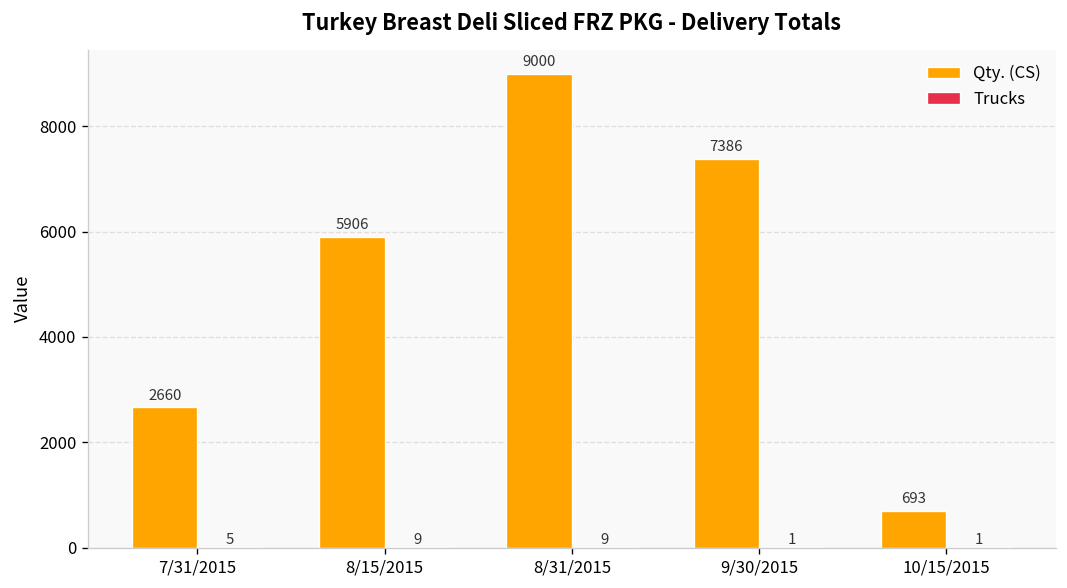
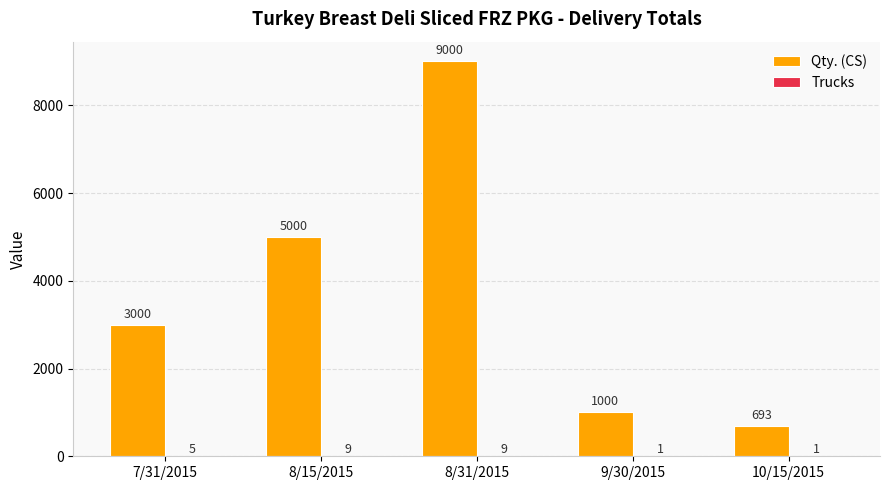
  {
    "Qty. (CS)": {
-     "7/31/2015": 2660,
-     "8/15/2015": 5906,
+     "7/31/2015": 3000,
+     "8/15/2015": 5000,
      "8/31/2015": 9000,
-     "9/30/2015": 7386,
+     "9/30/2015": 1000,
      "10/15/2015": 693
    },
    "Trucks": {
      "7/31/2015": 5,
      "8/15/2015": 9,
      "8/31/2015": 9,
      "9/30/2015": 1,
      "10/15/2015": 1
    }
  }
